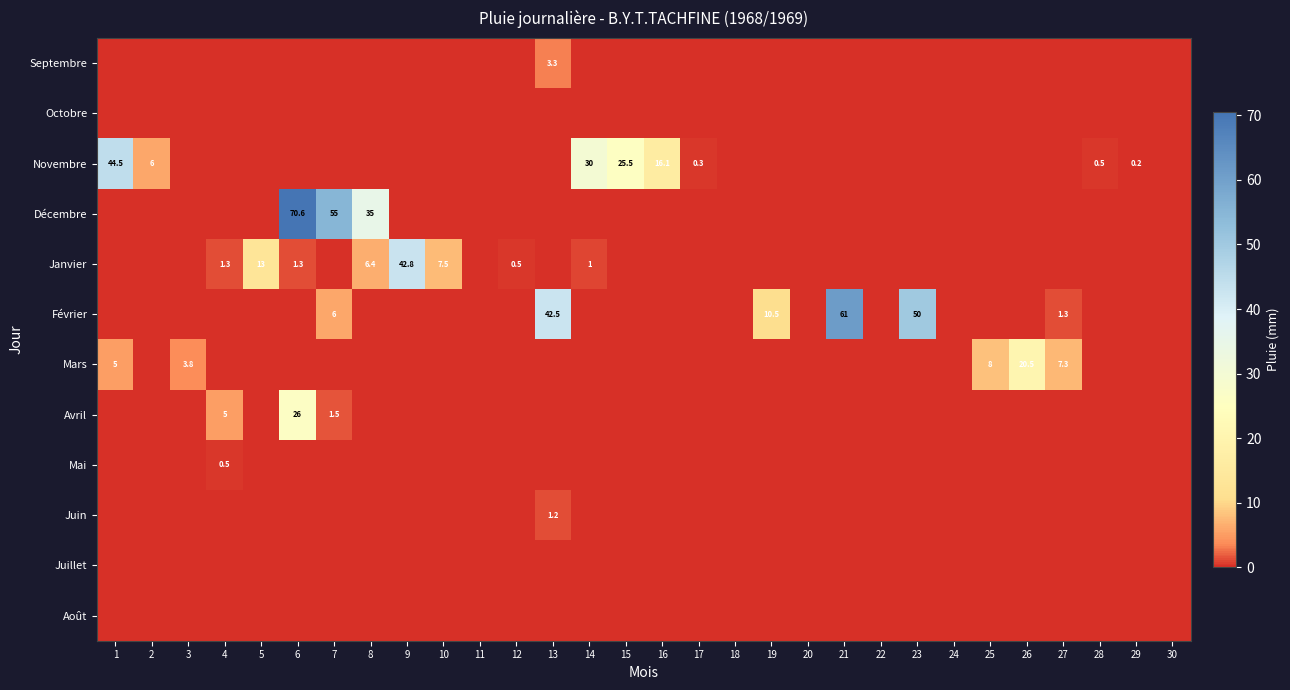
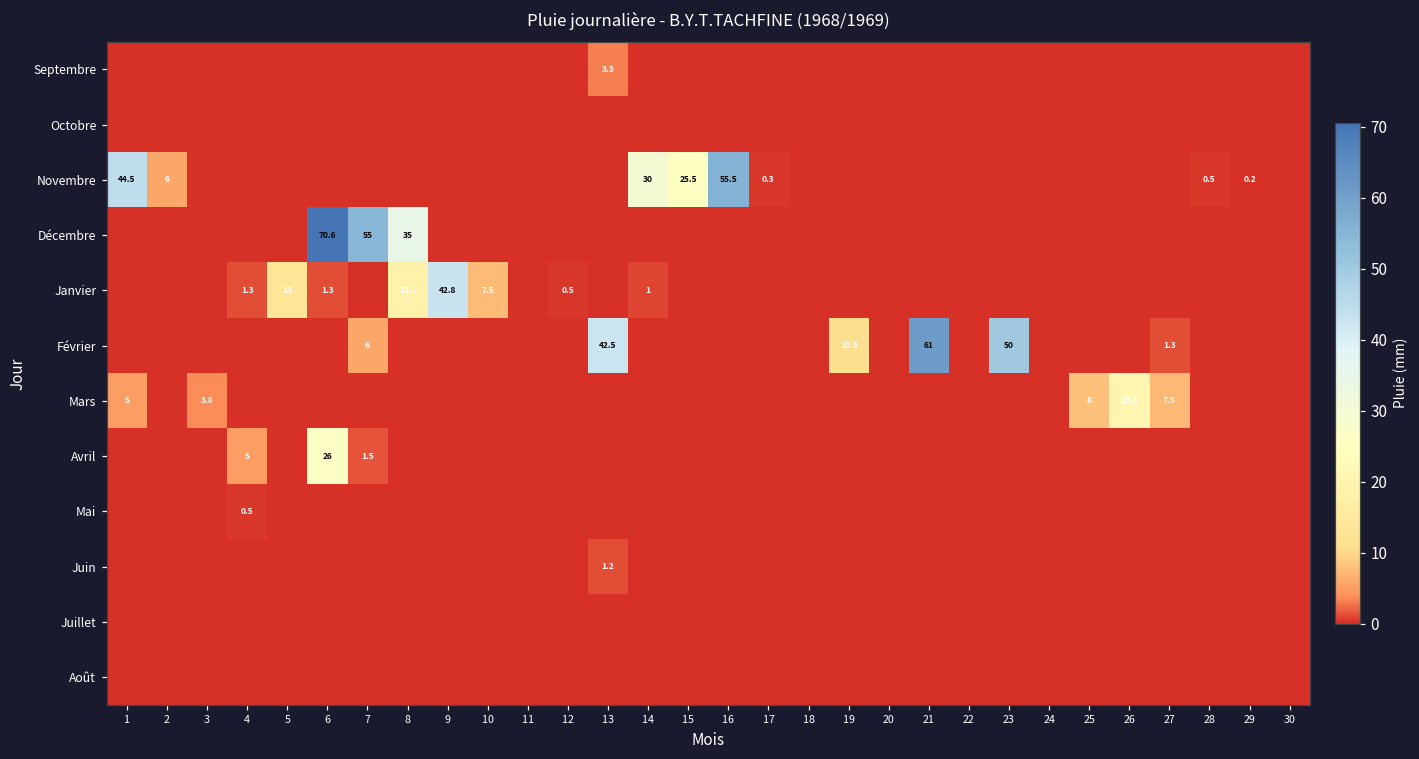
  {
    "Septembre": {
      "13": 3.3
    },
    "Novembre": {
      "1": 44.5,
      "2": 6,
      "14": 30,
      "15": 25.5,
-     "16": 16.1,
+     "16": 55.5,
      "17": 0.3,
      "28": 0.5,
      "29": 0.2
    },
    "Décembre": {
      "6": 70.6,
      "7": 55,
      "8": 35
    },
    "Janvier": {
      "4": 1.3,
      "5": 13,
      "6": 1.3,
-     "8": 6.4,
+     "8": 18.7,
      "9": 42.8,
      "10": 7.5,
      "12": 0.5,
      "14": 1
    },
    "Février": {
      "7": 6,
      "13": 42.5,
      "19": 10.5,
      "21": 61,
      "23": 50,
      "27": 1.3
    },
    "Mars": {
      "1": 5,
      "3": 3.8,
      "25": 8,
      "26": 20.5,
      "27": 7.3
    },
    "Avril": {
      "4": 5,
      "6": 26,
      "7": 1.5
    },
    "Mai": {
      "4": 0.5
    },
    "Juin": {
      "13": 1.2
    }
  }
